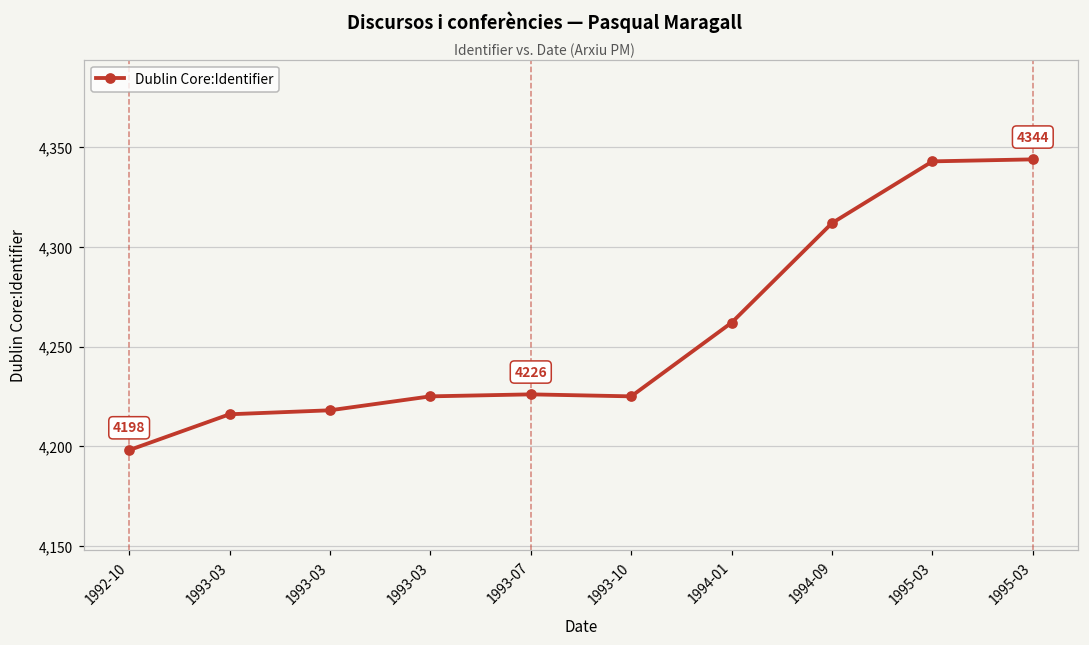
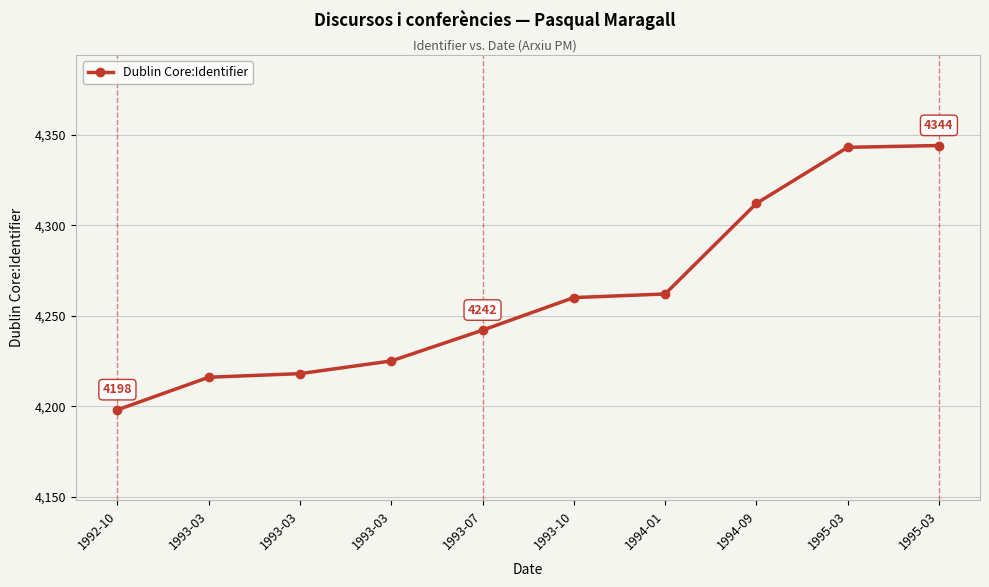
  {
-   "1993-07": "4226",
-   "1993-10": "4,225"
+   "1993-07": "4242",
+   "1993-10": "4,260"
  }
